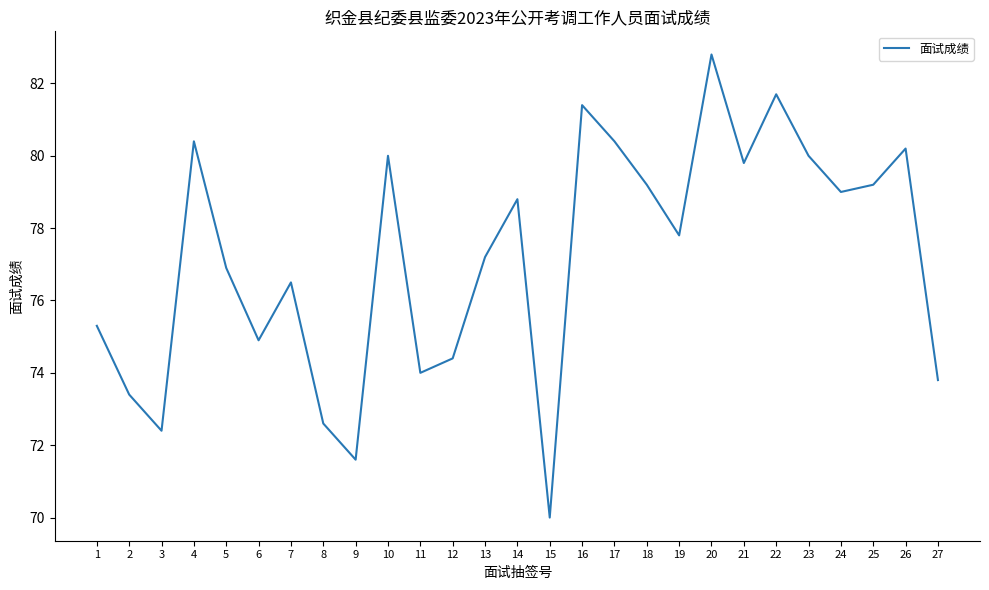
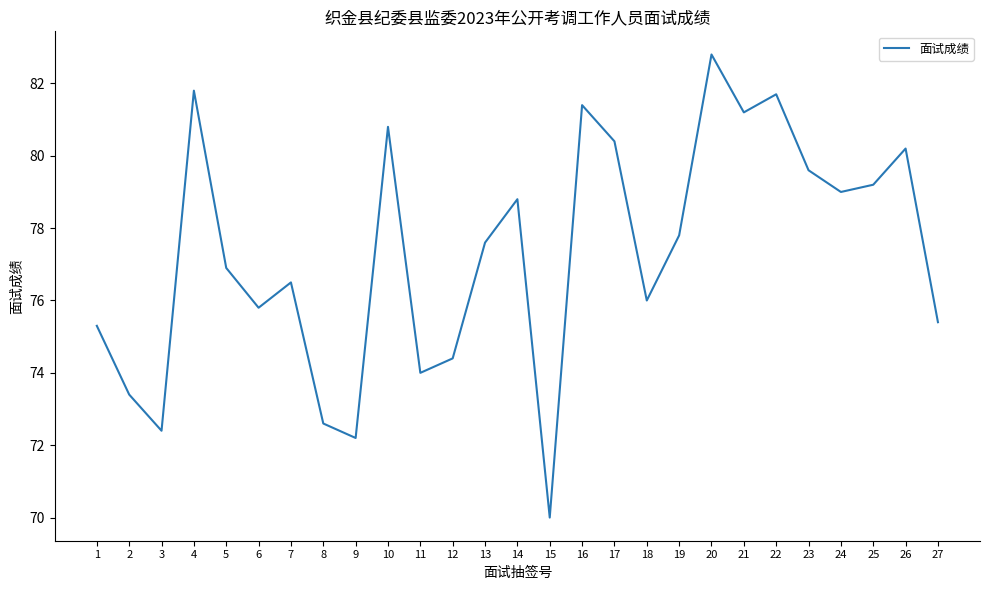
  {
    "1": 75.3,
    "2": 73.4,
    "3": 72.4,
-   "4": 80.4,
+   "4": 81.8,
    "5": 76.9,
-   "6": 74.9,
+   "6": 75.8,
    "7": 76.5,
    "8": 72.6,
-   "9": 71.6,
-   "10": 80.0,
+   "9": 72.2,
+   "10": 80.8,
    "11": 74.0,
    "12": 74.4,
-   "13": 77.2,
+   "13": 77.6,
    "14": 78.8,
    "15": 70.0,
    "16": 81.4,
    "17": 80.4,
-   "18": 79.2,
+   "18": 76.0,
    "19": 77.8,
    "20": 82.8,
-   "21": 79.8,
+   "21": 81.2,
    "22": 81.7,
-   "23": 80.0,
+   "23": 79.6,
    "24": 79.0,
    "25": 79.2,
    "26": 80.2,
-   "27": 73.8
+   "27": 75.4
  }
